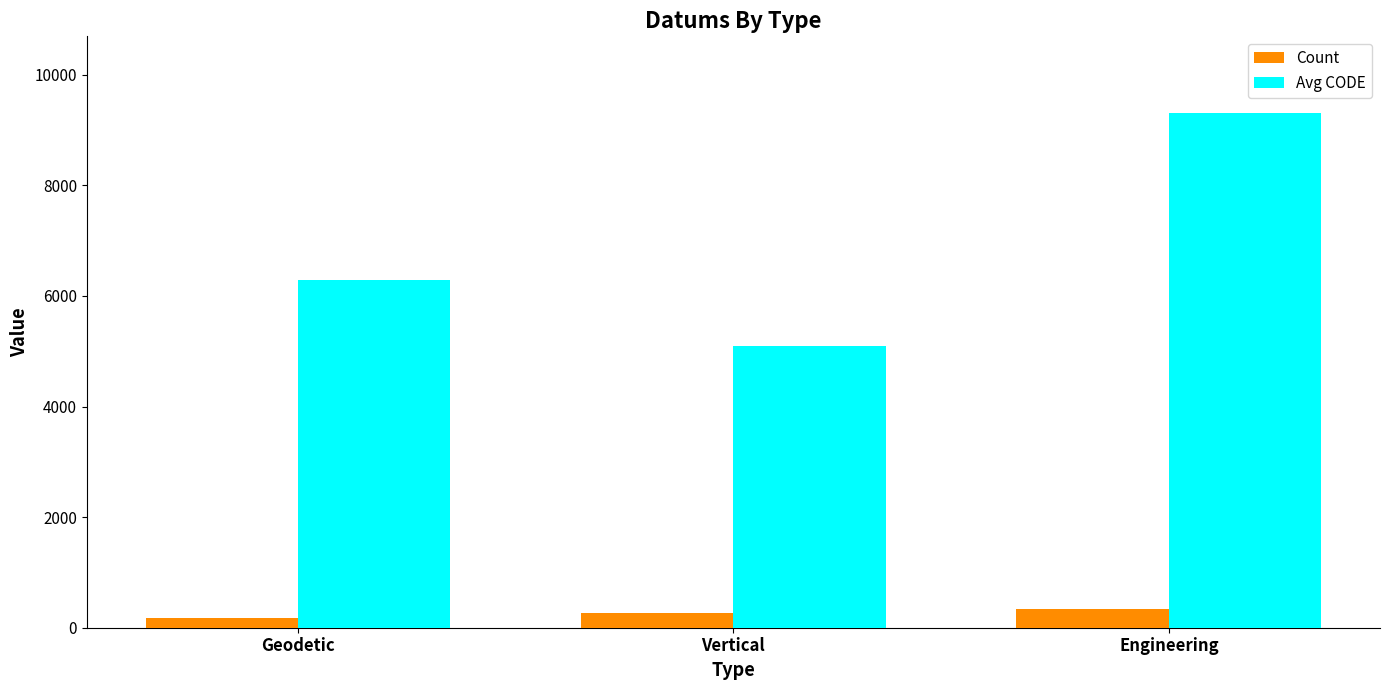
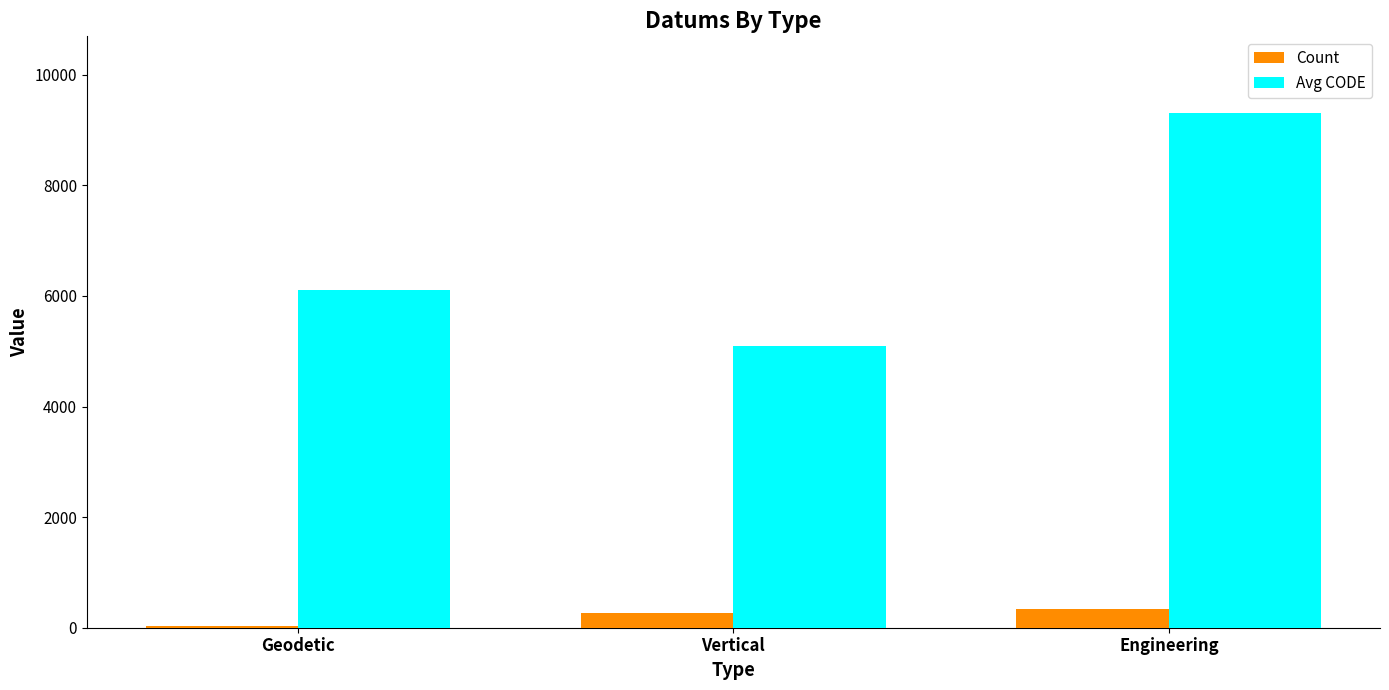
  {
    "Count": {
-     "Geodetic": 200,
+     "Geodetic": 0,
      "Vertical": 300,
      "Engineering": 300
    },
    "Avg CODE": {
-     "Geodetic": 6300,
+     "Geodetic": 6100,
      "Vertical": 5100,
      "Engineering": 9300
    }
  }
